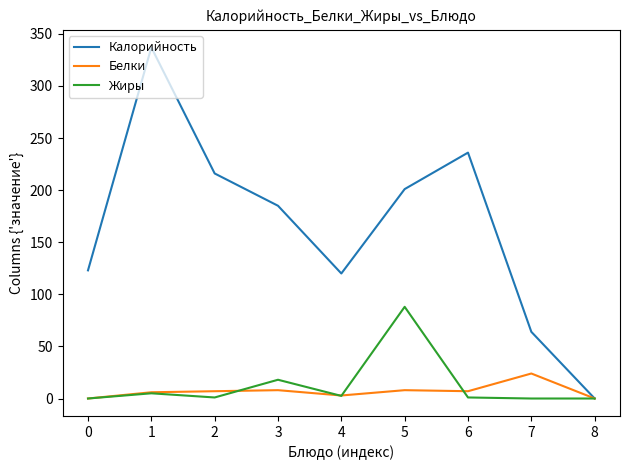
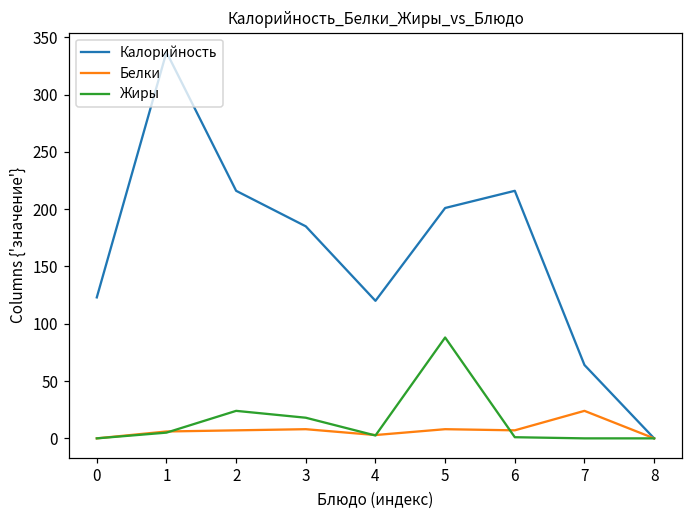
  {
    "Калорийность": {
      "0": 123,
      "2": 216,
      "3": 185,
      "4": 120,
      "5": 201,
-     "6": 236,
+     "6": 216,
      "7": 64
    },
    "Белки": {
      "2": 7,
      "3": 8,
      "5": 8,
      "6": 7,
      "7": 24
    },
    "Жиры": {
-     "2": 1,
+     "2": 24,
      "3": 18,
      "5": 88,
      "6": 1,
      "7": 0
    }
  }
